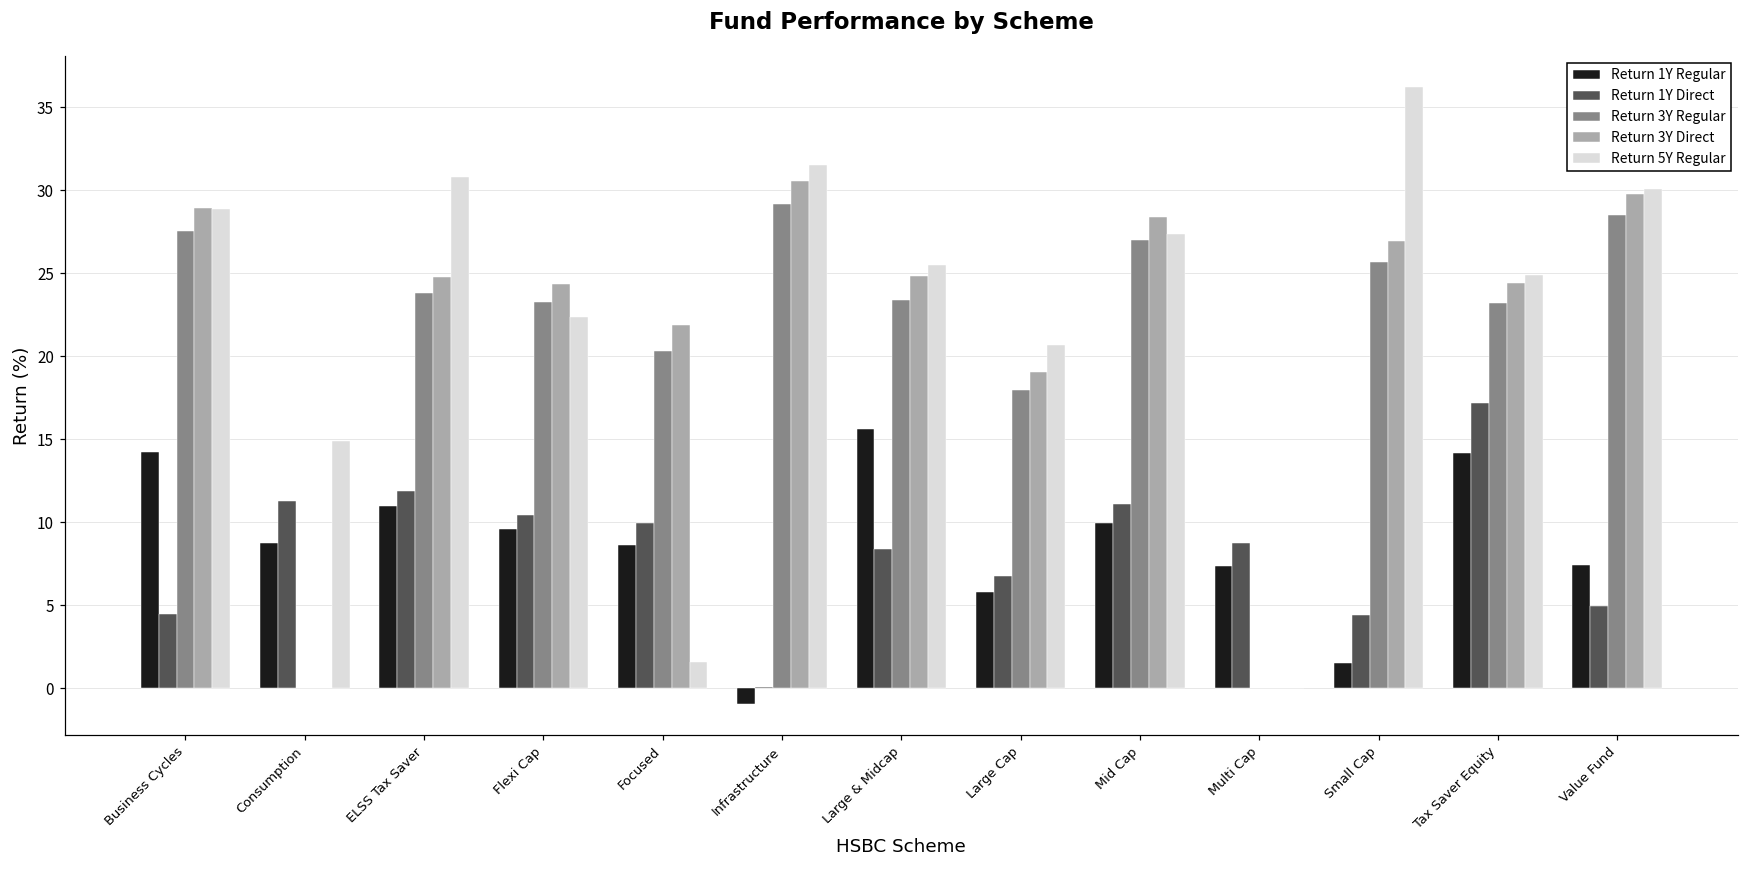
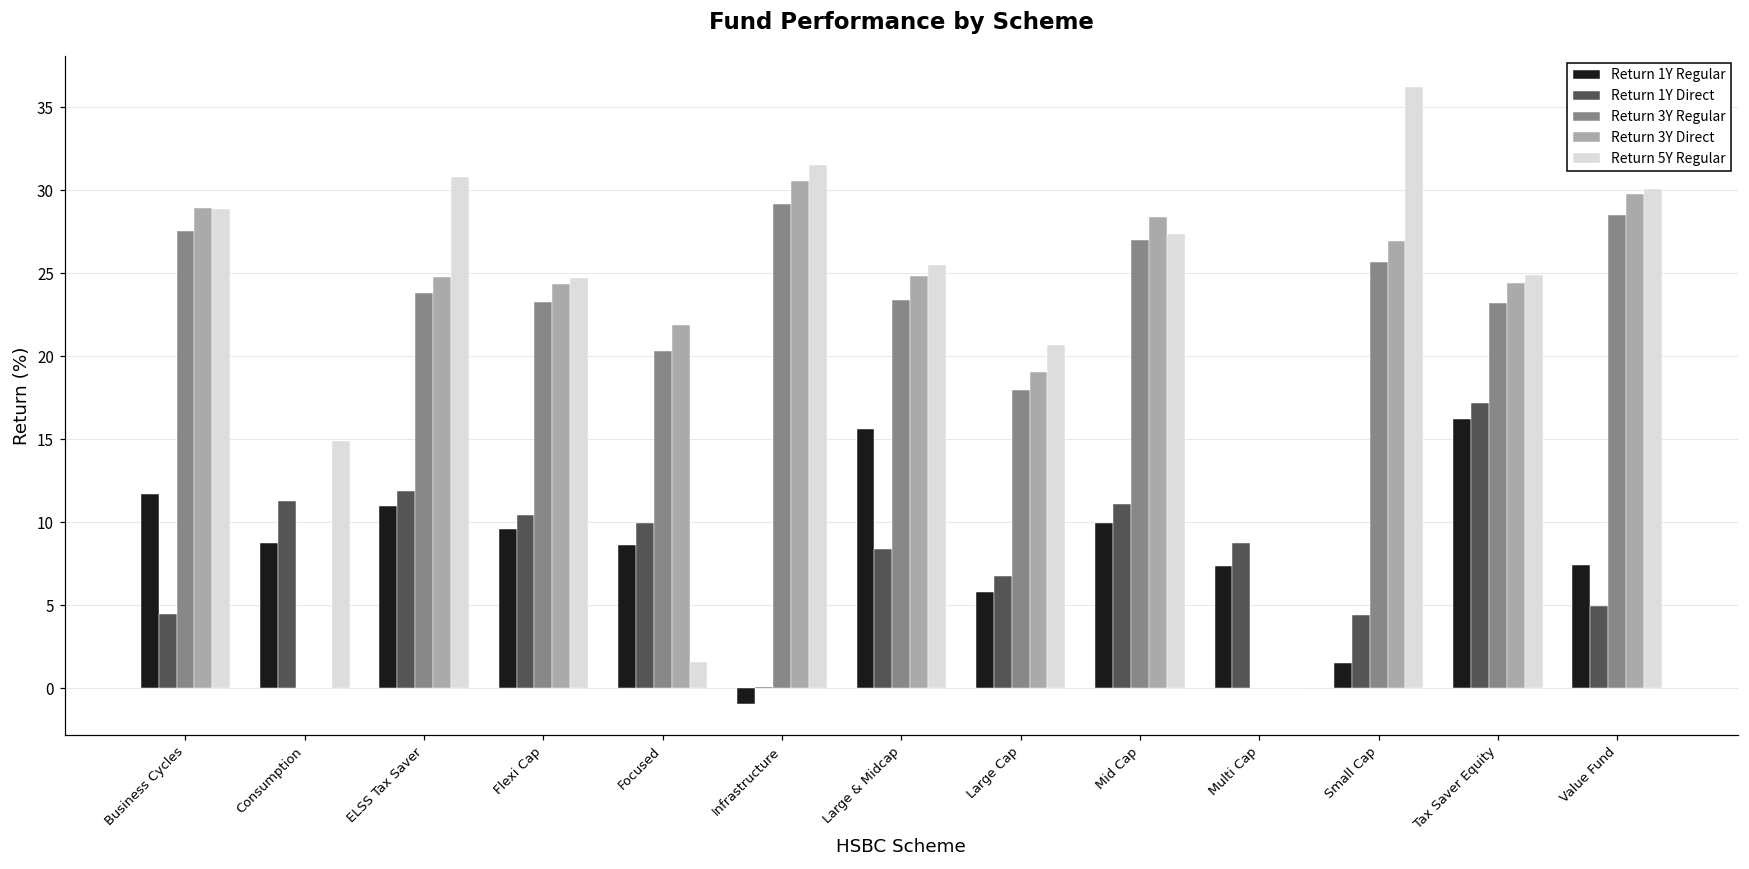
  {
    "Return 1Y Regular": {
-     "Business Cycles": 14.2,
+     "Business Cycles": 11.7,
      "Consumption": 8.7,
      "ELSS Tax Saver": 11.0,
      "Flexi Cap": 9.6,
      "Focused": 8.6,
      "Infrastructure": -1.0,
      "Large & Midcap": 15.6,
      "Large Cap": 5.8,
      "Mid Cap": 10.0,
      "Multi Cap": 7.4,
      "Small Cap": 1.5,
-     "Tax Saver Equity": 14.2,
+     "Tax Saver Equity": 16.2,
      "Value Fund": 7.4
    },
    "Return 1Y Direct": {
      "Business Cycles": 4.4,
      "Consumption": 11.3,
      "ELSS Tax Saver": 11.8,
      "Flexi Cap": 10.4,
      "Focused": 9.9,
      "Large & Midcap": 8.4,
      "Large Cap": 6.8,
      "Mid Cap": 11.1,
      "Multi Cap": 8.8,
      "Small Cap": 4.4,
      "Tax Saver Equity": 17.2,
      "Value Fund": 4.9
    },
    "Return 5Y Regular": {
      "Business Cycles": 28.9,
      "Consumption": 14.9,
      "ELSS Tax Saver": 30.8,
-     "Flexi Cap": 22.4,
+     "Flexi Cap": 24.7,
      "Focused": 1.6,
      "Infrastructure": 31.5,
      "Large & Midcap": 25.5,
      "Large Cap": 20.7,
      "Mid Cap": 27.4,
      "Multi Cap": 0.0,
      "Small Cap": 36.2,
      "Tax Saver Equity": 24.9,
      "Value Fund": 30.1
    }
  }
